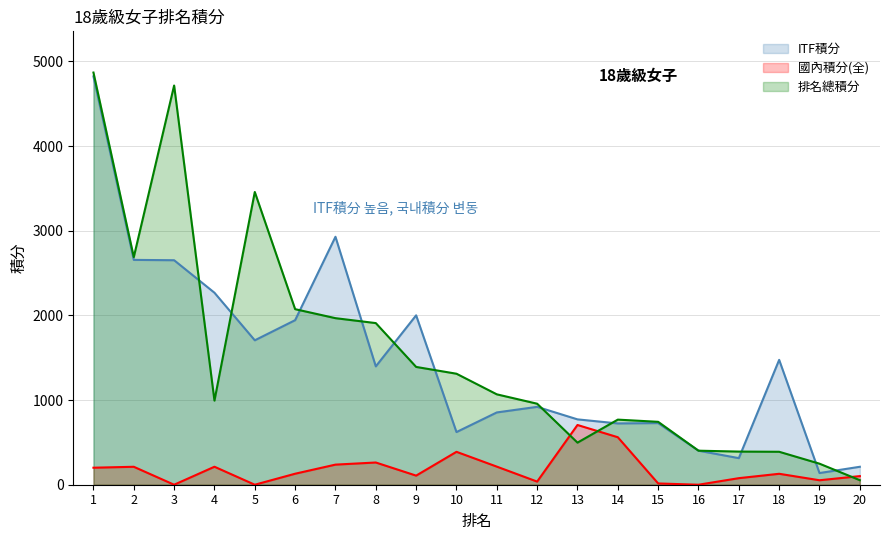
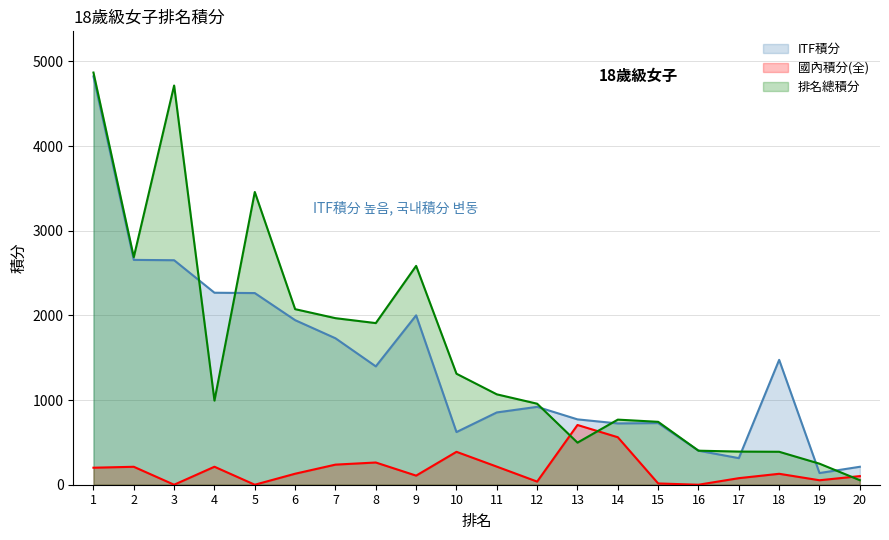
  {
    "ITF積分": {
      "1": 4800,
      "2": 2700,
      "3": 2700,
      "4": 2300,
-     "5": 1700,
+     "5": 2300,
      "6": 1900,
-     "7": 2900,
+     "7": 1700,
      "8": 1400,
      "9": 2000,
      "10": 600,
      "11": 900,
      "12": 900,
      "13": 800,
      "14": 700,
      "17": 300,
      "18": 1500,
      "19": 100,
      "20": 200
    },
    "國內積分(全)": {
      "1": 200,
      "2": 200,
      "3": 0,
      "4": 200,
      "5": 0,
      "6": 100,
      "7": 200,
      "8": 300,
      "9": 100,
      "10": 400,
      "11": 200,
      "12": 0,
      "13": 700,
      "14": 600,
      "15": 0,
      "16": 0,
      "17": 100,
      "18": 100,
      "19": 100,
      "20": 100
    },
    "排名總積分": {
      "1": 4900,
      "2": 2700,
      "3": 4700,
      "4": 1000,
      "5": 3500,
      "6": 2100,
      "7": 2000,
      "8": 1900,
-     "9": 1400,
+     "9": 2600,
      "10": 1300,
      "11": 1100,
      "12": 1000,
      "13": 500,
      "14": 800,
      "17": 400,
      "18": 400,
      "19": 200,
      "20": 100
    }
  }
